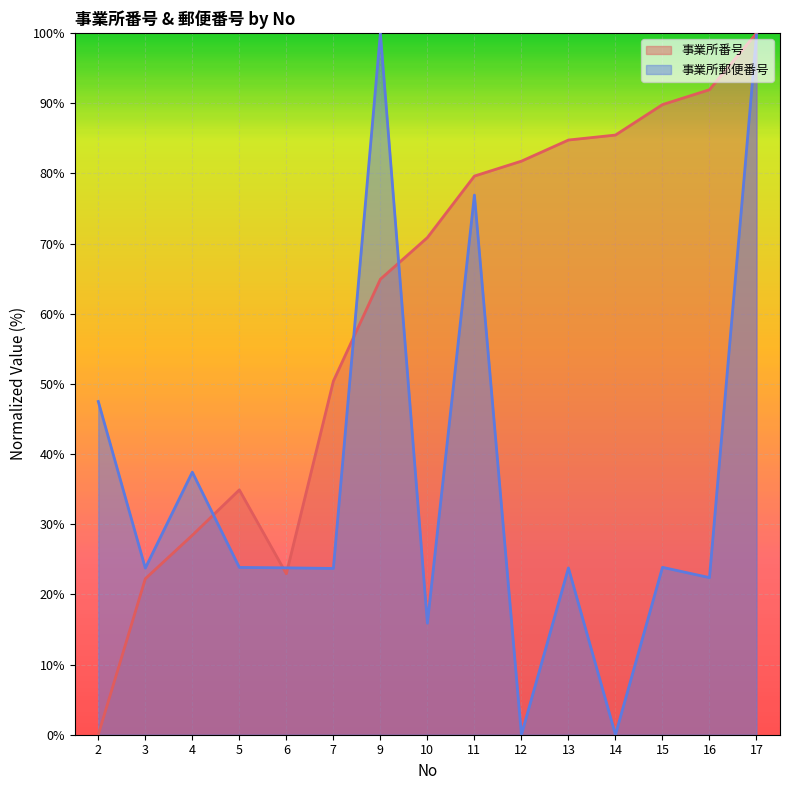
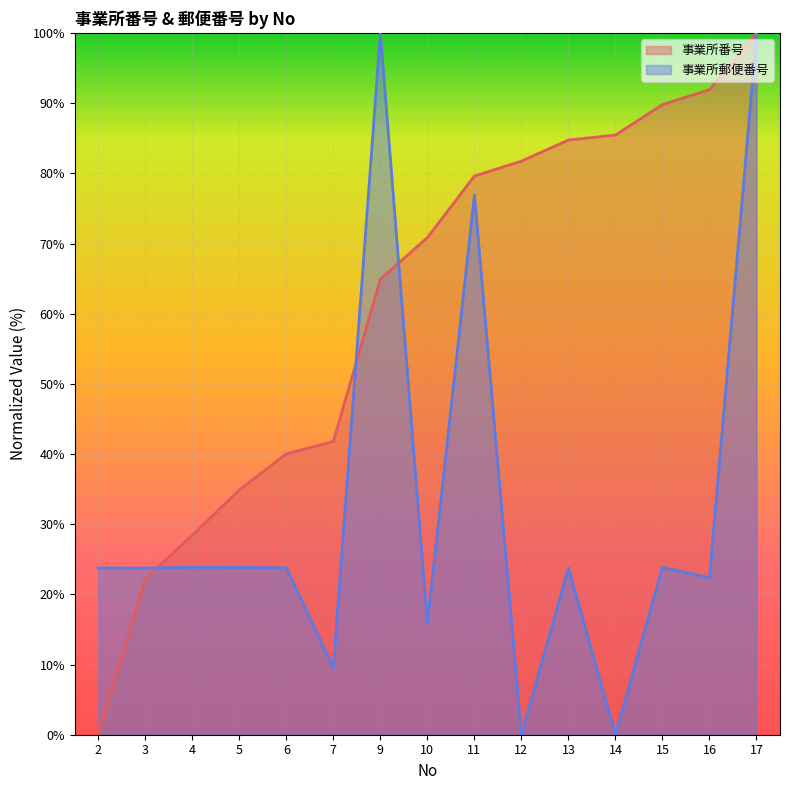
  {
    "事業所番号": {
      "2": "0%",
      "3": "22%",
      "4": "28%",
      "5": "35%",
-     "6": "23%",
-     "7": "50%",
+     "6": "40%",
+     "7": "42%",
      "9": "65%",
      "10": "71%",
      "11": "80%",
      "12": "82%",
      "13": "85%",
      "14": "85%",
      "15": "90%",
      "16": "92%"
    },
    "事業所郵便番号": {
-     "2": "47%",
+     "2": "24%",
      "3": "24%",
-     "4": "37%",
+     "4": "24%",
      "5": "24%",
      "6": "24%",
-     "7": "24%",
+     "7": "10%",
      "9": "100%",
      "10": "16%",
      "11": "77%",
      "12": "0%",
      "13": "24%",
      "14": "0%",
      "15": "24%",
      "16": "22%"
    }
  }
